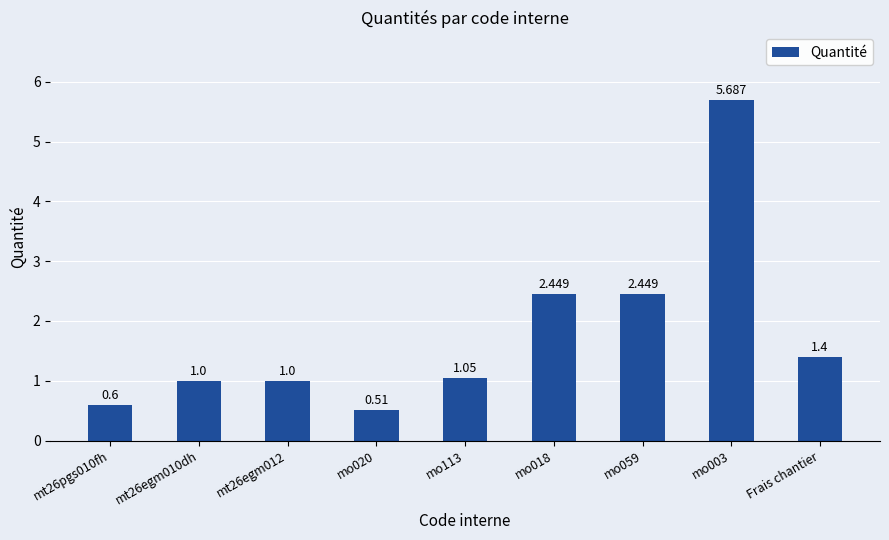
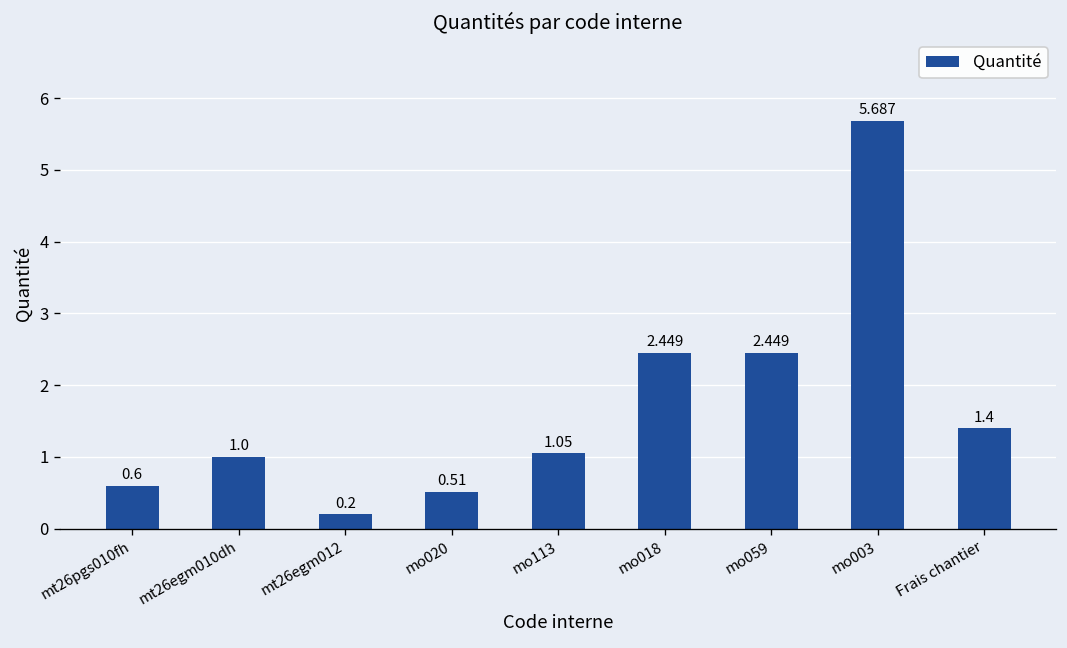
  {
    "mt26pgs010fh": 0.6,
    "mt26egm010dh": 1.0,
-   "mt26egm012": 1.0,
+   "mt26egm012": 0.2,
    "mo020": 0.51,
    "mo113": 1.05,
    "mo018": 2.449,
    "mo059": 2.449,
    "mo003": 5.687,
    "Frais chantier": 1.4
  }
